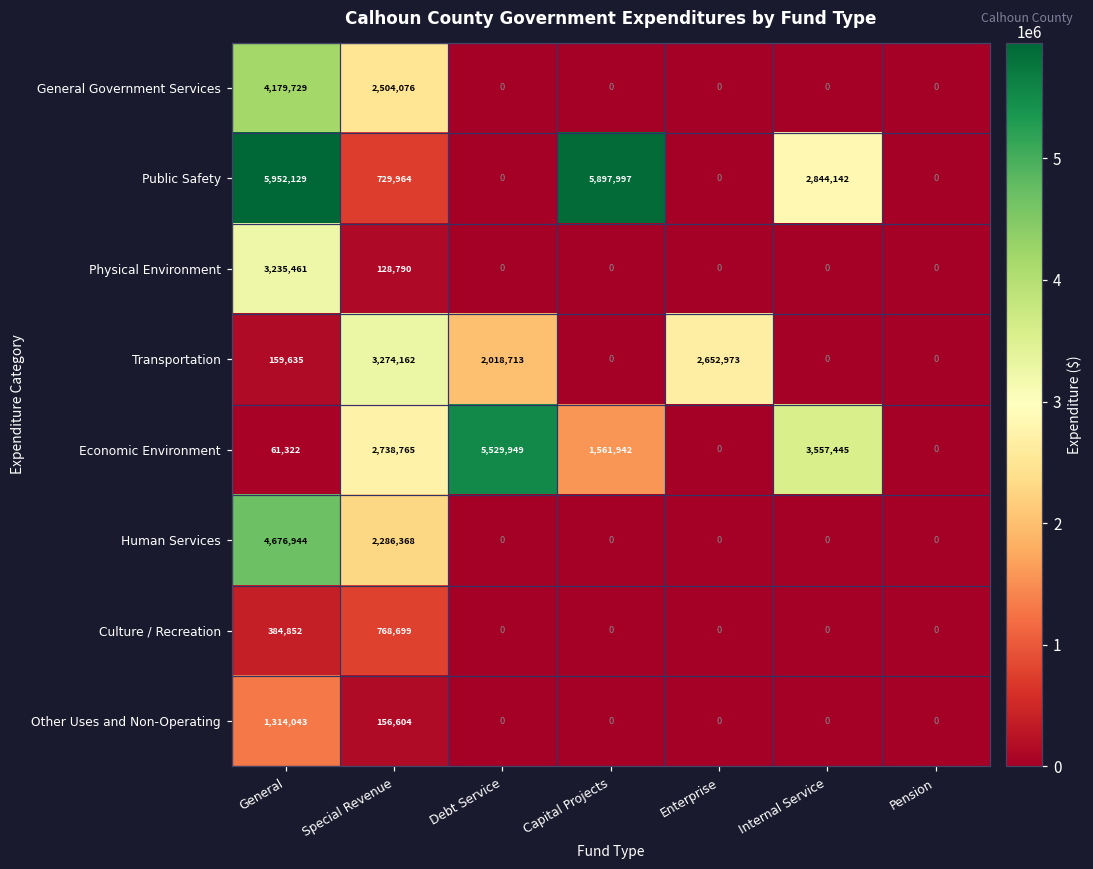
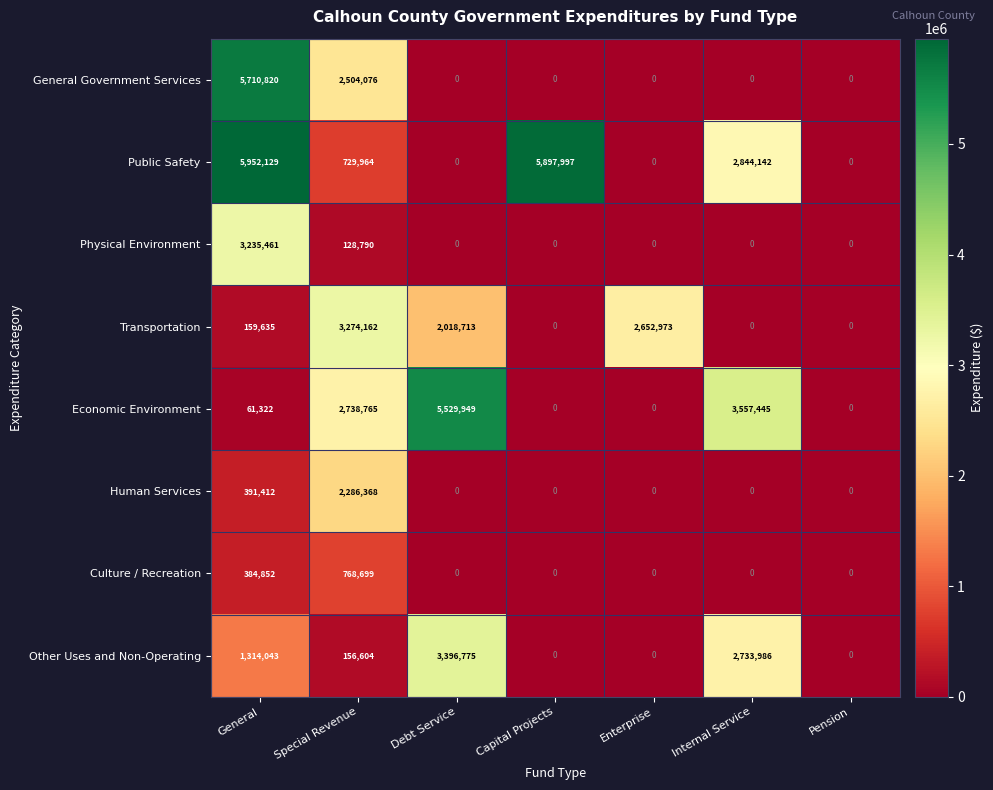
  {
    "General Government Services": {
-     "General": "4,179,729",
+     "General": "5,710,820",
      "Special Revenue": "2,504,076",
      "Debt Service": "0",
      "Capital Projects": "0",
      "Enterprise": "0",
      "Internal Service": "0",
      "Pension": "0"
    },
    "Public Safety": {
      "General": "5,952,129",
      "Special Revenue": "729,964",
      "Debt Service": "0",
      "Capital Projects": "5,897,997",
      "Enterprise": "0",
      "Internal Service": "2,844,142",
      "Pension": "0"
    },
    "Physical Environment": {
      "General": "3,235,461",
      "Special Revenue": "128,790",
      "Debt Service": "0",
      "Capital Projects": "0",
      "Enterprise": "0",
      "Internal Service": "0",
      "Pension": "0"
    },
    "Transportation": {
      "General": "159,635",
      "Special Revenue": "3,274,162",
      "Debt Service": "2,018,713",
      "Capital Projects": "0",
      "Enterprise": "2,652,973",
      "Internal Service": "0",
      "Pension": "0"
    },
    "Economic Environment": {
      "General": "61,322",
      "Special Revenue": "2,738,765",
      "Debt Service": "5,529,949",
-     "Capital Projects": "1,561,942",
+     "Capital Projects": "0",
      "Enterprise": "0",
      "Internal Service": "3,557,445",
      "Pension": "0"
    },
    "Human Services": {
-     "General": "4,676,944",
+     "General": "391,412",
      "Special Revenue": "2,286,368",
      "Debt Service": "0",
      "Capital Projects": "0",
      "Enterprise": "0",
      "Internal Service": "0",
      "Pension": "0"
    },
    "Culture / Recreation": {
      "General": "384,852",
      "Special Revenue": "768,699",
      "Debt Service": "0",
      "Capital Projects": "0",
      "Enterprise": "0",
      "Internal Service": "0",
      "Pension": "0"
    },
    "Other Uses and Non-Operating": {
      "General": "1,314,043",
      "Special Revenue": "156,604",
-     "Debt Service": "0",
+     "Debt Service": "3,396,775",
      "Capital Projects": "0",
      "Enterprise": "0",
-     "Internal Service": "0",
+     "Internal Service": "2,733,986",
      "Pension": "0"
    }
  }
